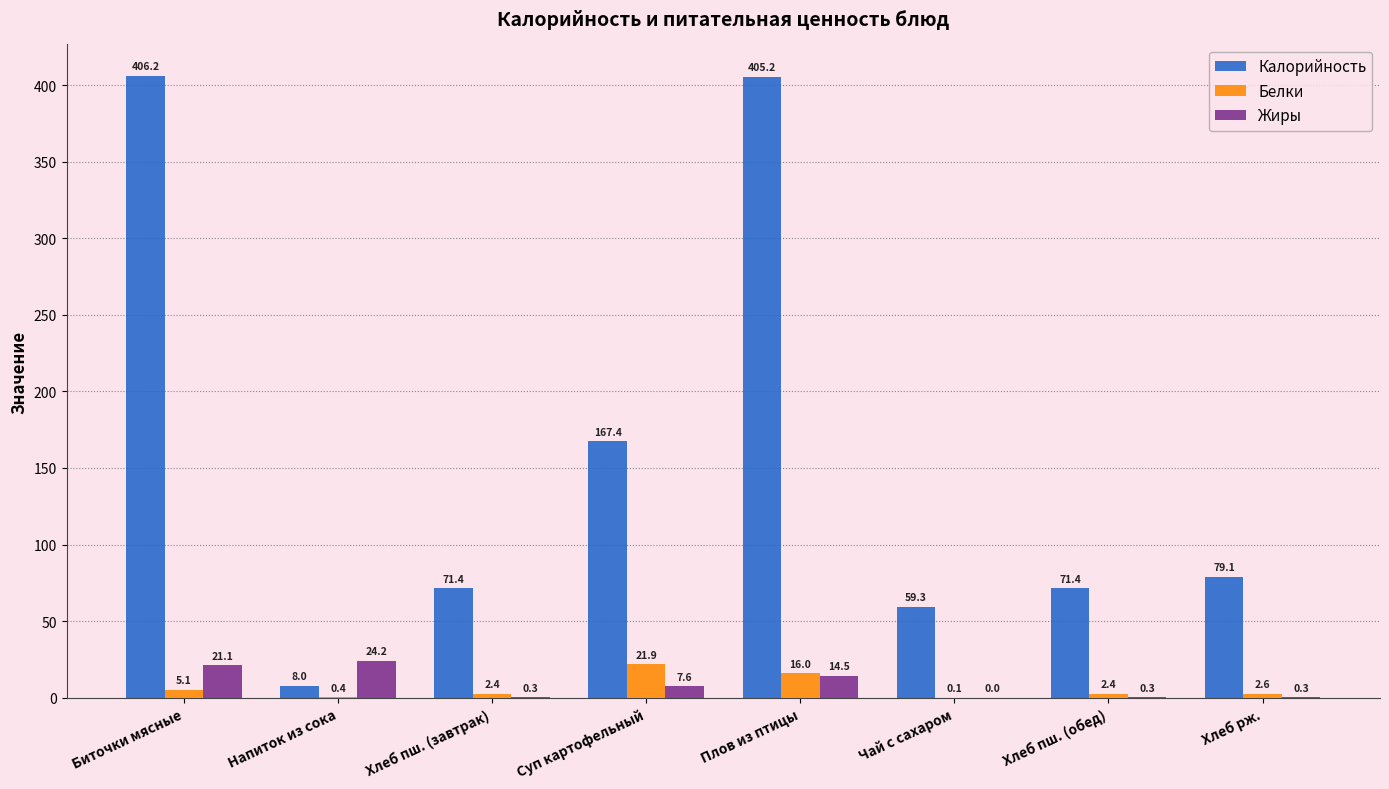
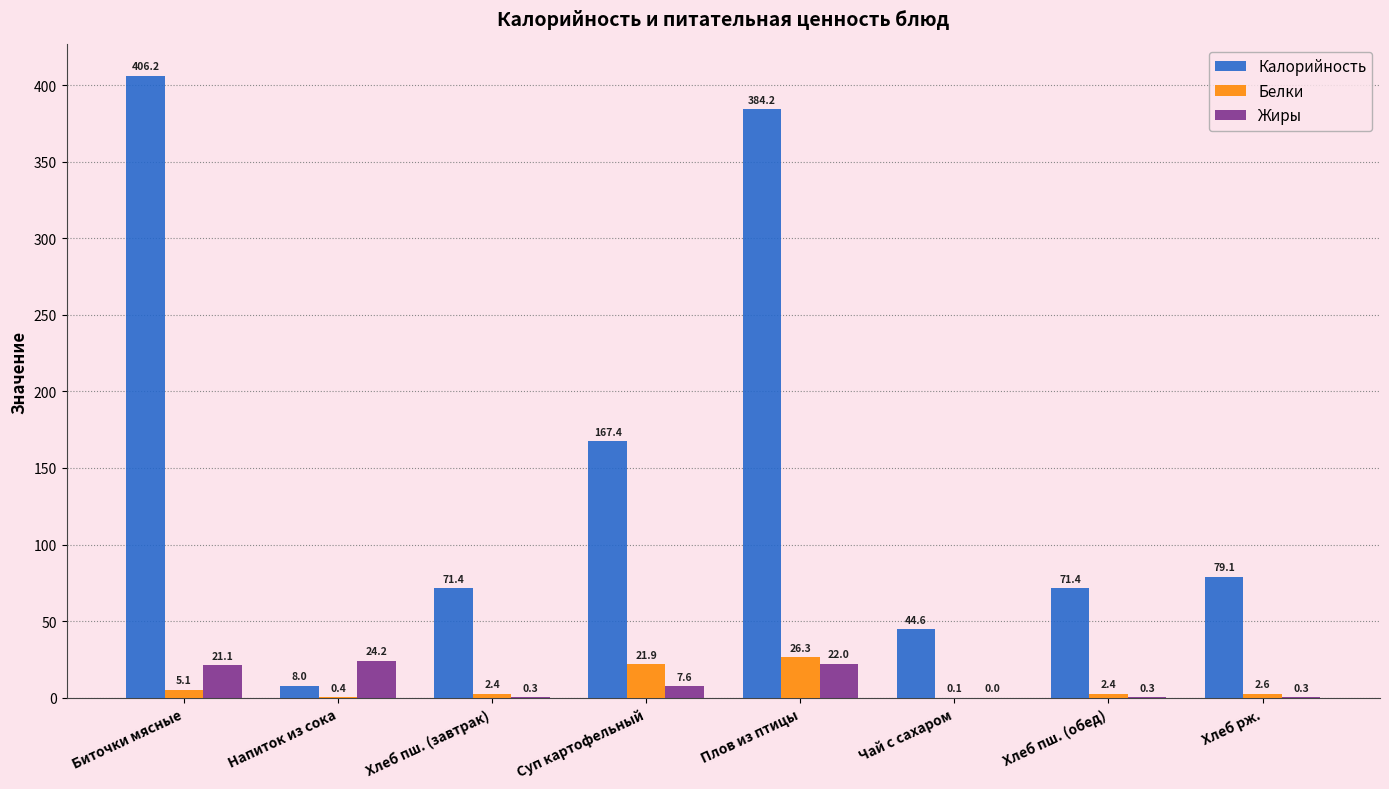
  {
    "Калорийность": {
      "Биточки мясные": 406.2,
      "Напиток из сока": 8.0,
      "Хлеб пш. (завтрак)": 71.4,
      "Суп картофельный": 167.4,
-     "Плов из птицы": 405.2,
-     "Чай с сахаром": 59.3,
+     "Плов из птицы": 384.2,
+     "Чай с сахаром": 44.6,
      "Хлеб пш. (обед)": 71.4,
      "Хлеб рж.": 79.1
    },
    "Белки": {
      "Биточки мясные": 5.1,
      "Напиток из сока": 0.4,
      "Хлеб пш. (завтрак)": 2.4,
      "Суп картофельный": 21.9,
-     "Плов из птицы": 16.0,
+     "Плов из птицы": 26.3,
      "Чай с сахаром": 0.1,
      "Хлеб пш. (обед)": 2.4,
      "Хлеб рж.": 2.6
    },
    "Жиры": {
      "Биточки мясные": 21.1,
      "Напиток из сока": 24.2,
      "Хлеб пш. (завтрак)": 0.3,
      "Суп картофельный": 7.6,
-     "Плов из птицы": 14.5,
+     "Плов из птицы": 22.0,
      "Чай с сахаром": 0.0,
      "Хлеб пш. (обед)": 0.3,
      "Хлеб рж.": 0.3
    }
  }
